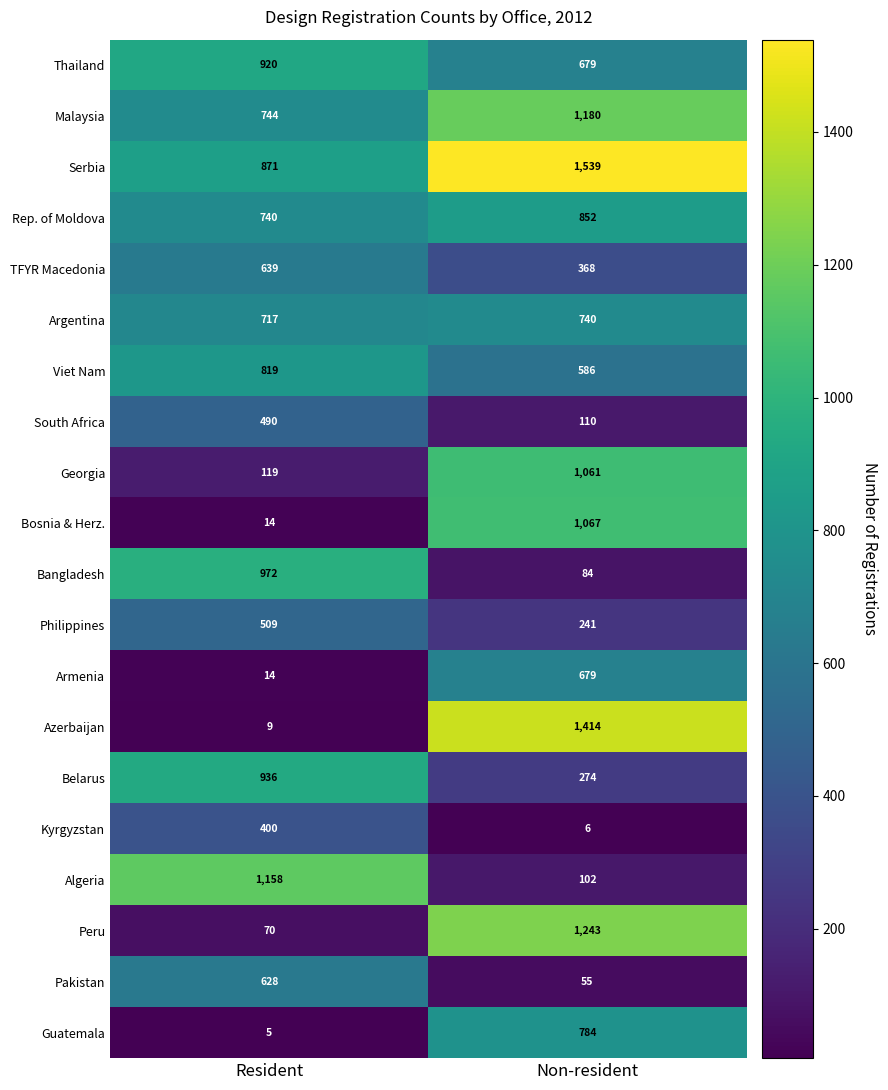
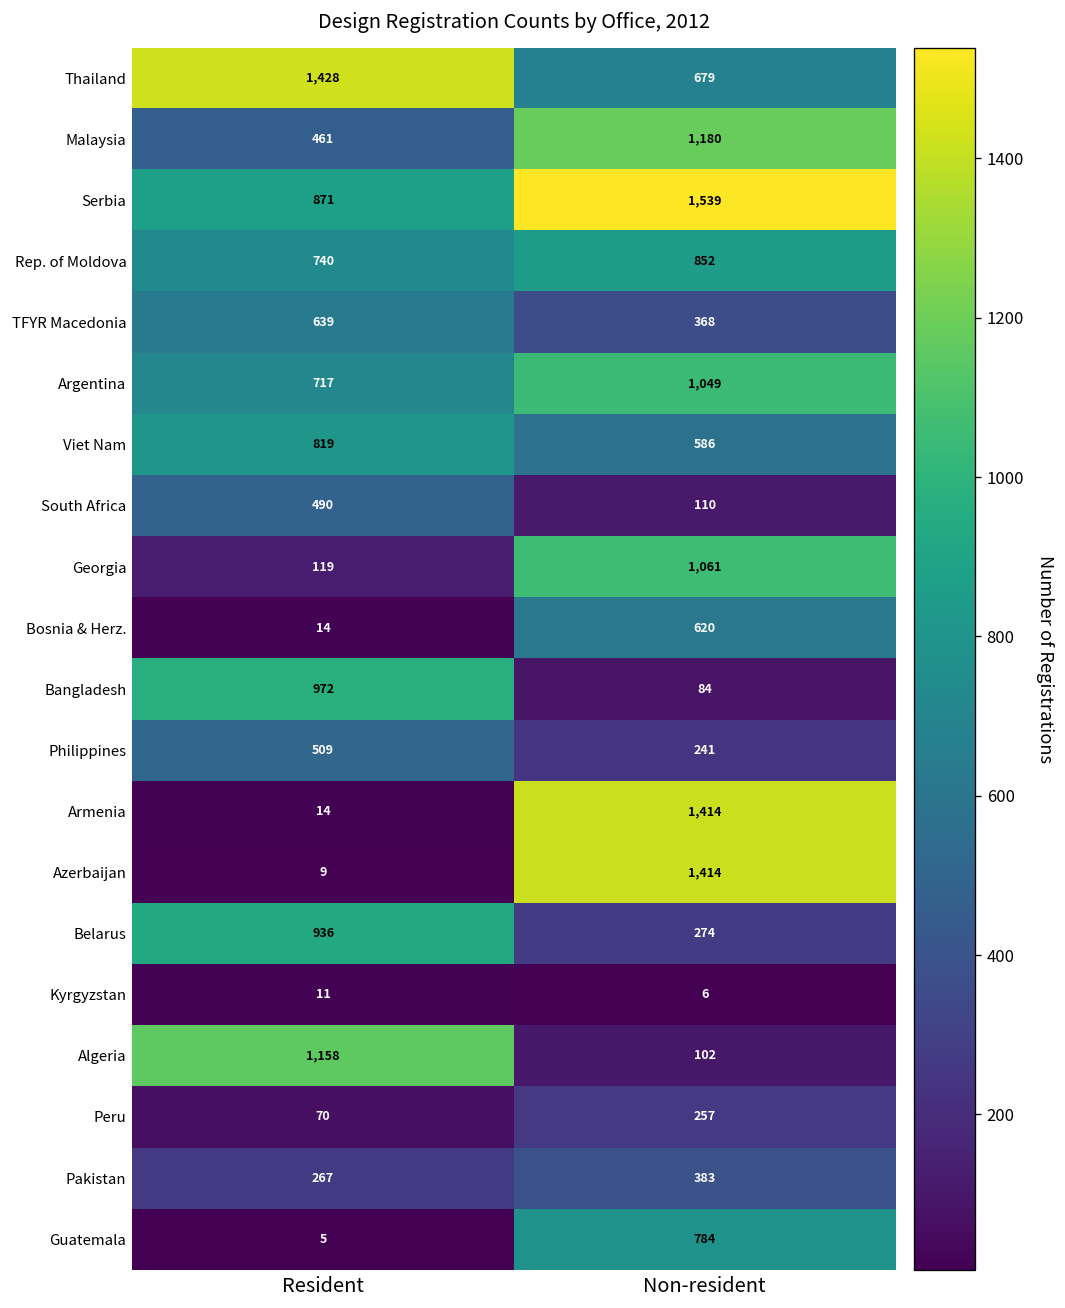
  {
    "Thailand": {
-     "Resident": "920",
+     "Resident": "1,428",
      "Non-resident": "679"
    },
    "Malaysia": {
-     "Resident": "744",
+     "Resident": "461",
      "Non-resident": "1,180"
    },
    "Serbia": {
      "Resident": "871",
      "Non-resident": "1,539"
    },
    "Rep. of Moldova": {
      "Resident": "740",
      "Non-resident": "852"
    },
    "TFYR Macedonia": {
      "Resident": "639",
      "Non-resident": "368"
    },
    "Argentina": {
      "Resident": "717",
-     "Non-resident": "740"
+     "Non-resident": "1,049"
    },
    "Viet Nam": {
      "Resident": "819",
      "Non-resident": "586"
    },
    "South Africa": {
      "Resident": "490",
      "Non-resident": "110"
    },
    "Georgia": {
      "Resident": "119",
      "Non-resident": "1,061"
    },
    "Bosnia & Herz.": {
      "Resident": "14",
-     "Non-resident": "1,067"
+     "Non-resident": "620"
    },
    "Bangladesh": {
      "Resident": "972",
      "Non-resident": "84"
    },
    "Philippines": {
      "Resident": "509",
      "Non-resident": "241"
    },
    "Armenia": {
      "Resident": "14",
-     "Non-resident": "679"
+     "Non-resident": "1,414"
    },
    "Azerbaijan": {
      "Resident": "9",
      "Non-resident": "1,414"
    },
    "Belarus": {
      "Resident": "936",
      "Non-resident": "274"
    },
    "Kyrgyzstan": {
-     "Resident": "400",
+     "Resident": "11",
      "Non-resident": "6"
    },
    "Algeria": {
      "Resident": "1,158",
      "Non-resident": "102"
    },
    "Peru": {
      "Resident": "70",
-     "Non-resident": "1,243"
+     "Non-resident": "257"
    },
    "Pakistan": {
-     "Resident": "628",
-     "Non-resident": "55"
+     "Resident": "267",
+     "Non-resident": "383"
    },
    "Guatemala": {
      "Resident": "5",
      "Non-resident": "784"
    }
  }
